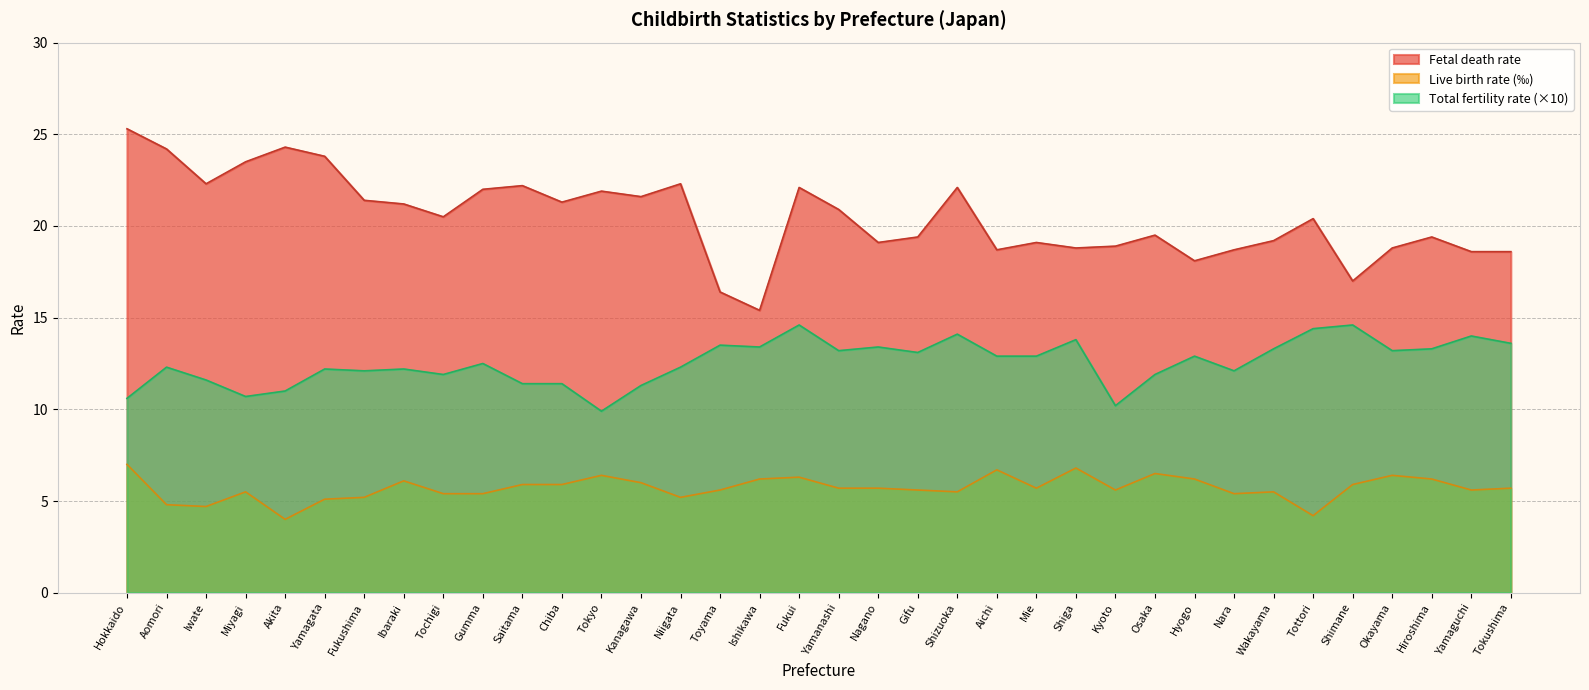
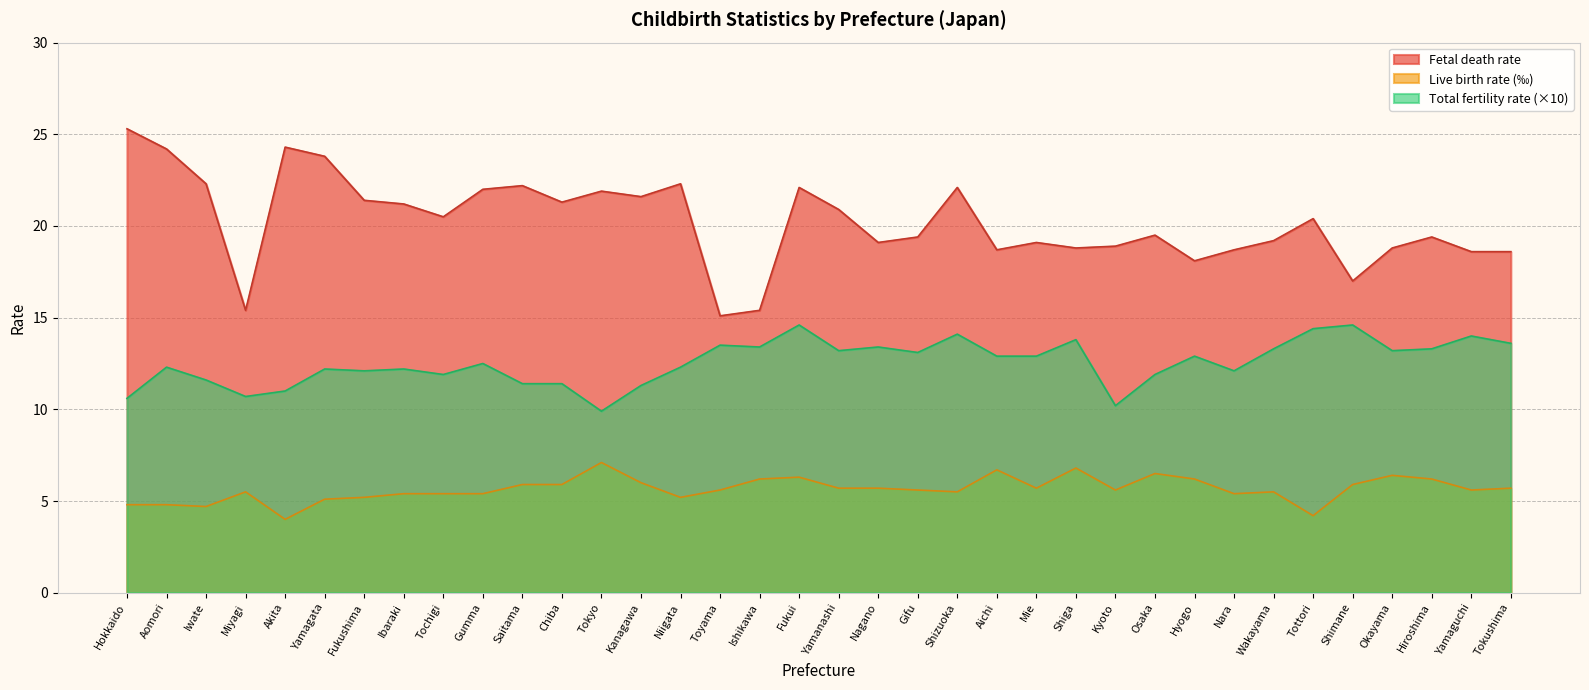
  {
    "Fetal death rate": {
      "Hokkaido": 25.3,
      "Aomori": 24.2,
      "Iwate": 22.3,
-     "Miyagi": 23.5,
+     "Miyagi": 15.4,
      "Akita": 24.3,
      "Yamagata": 23.8,
      "Fukushima": 21.4,
      "Ibaraki": 21.2,
      "Tochigi": 20.5,
      "Gumma": 22.0,
      "Saitama": 22.2,
      "Chiba": 21.3,
      "Tokyo": 21.9,
      "Kanagawa": 21.6,
      "Niigata": 22.3,
-     "Toyama": 16.4,
+     "Toyama": 15.1,
      "Ishikawa": 15.4,
      "Fukui": 22.1,
      "Yamanashi": 20.9,
      "Nagano": 19.1,
      "Gifu": 19.4,
      "Shizuoka": 22.1,
      "Aichi": 18.7,
      "Mie": 19.1,
      "Shiga": 18.8,
      "Kyoto": 18.9,
      "Osaka": 19.5,
      "Hyogo": 18.1,
      "Nara": 18.7,
      "Wakayama": 19.2,
      "Tottori": 20.4,
      "Shimane": 17.0,
      "Okayama": 18.8,
      "Hiroshima": 19.4,
      "Yamaguchi": 18.6,
      "Tokushima": 18.6
    },
    "Live birth rate (‰)": {
-     "Hokkaido": 7.0,
+     "Hokkaido": 4.8,
      "Aomori": 4.8,
      "Iwate": 4.7,
      "Miyagi": 5.5,
      "Akita": 4.0,
      "Yamagata": 5.1,
      "Fukushima": 5.2,
-     "Ibaraki": 6.1,
+     "Ibaraki": 5.4,
      "Tochigi": 5.4,
      "Gumma": 5.4,
      "Saitama": 5.9,
      "Chiba": 5.9,
-     "Tokyo": 6.4,
+     "Tokyo": 7.1,
      "Kanagawa": 6.0,
      "Niigata": 5.2,
      "Toyama": 5.6,
      "Ishikawa": 6.2,
      "Fukui": 6.3,
      "Yamanashi": 5.7,
      "Nagano": 5.7,
      "Gifu": 5.6,
      "Shizuoka": 5.5,
      "Aichi": 6.7,
      "Mie": 5.7,
      "Shiga": 6.8,
      "Kyoto": 5.6,
      "Osaka": 6.5,
      "Hyogo": 6.2,
      "Nara": 5.4,
      "Wakayama": 5.5,
      "Tottori": 4.2,
      "Shimane": 5.9,
      "Okayama": 6.4,
      "Hiroshima": 6.2,
      "Yamaguchi": 5.6,
      "Tokushima": 5.7
    },
    "Total fertility rate (×10)": {
      "Hokkaido": 10.6,
      "Aomori": 12.3,
      "Iwate": 11.6,
      "Miyagi": 10.7,
      "Akita": 11.0,
      "Yamagata": 12.2,
      "Fukushima": 12.1,
      "Ibaraki": 12.2,
      "Tochigi": 11.9,
      "Gumma": 12.5,
      "Saitama": 11.4,
      "Chiba": 11.4,
      "Tokyo": 9.9,
      "Kanagawa": 11.3,
      "Niigata": 12.3,
      "Toyama": 13.5,
      "Ishikawa": 13.4,
      "Fukui": 14.6,
      "Yamanashi": 13.2,
      "Nagano": 13.4,
      "Gifu": 13.1,
      "Shizuoka": 14.1,
      "Aichi": 12.9,
      "Mie": 12.9,
      "Shiga": 13.8,
      "Kyoto": 10.2,
      "Osaka": 11.9,
      "Hyogo": 12.9,
      "Nara": 12.1,
      "Wakayama": 13.3,
      "Tottori": 14.4,
      "Shimane": 14.6,
      "Okayama": 13.2,
      "Hiroshima": 13.3,
      "Yamaguchi": 14.0,
      "Tokushima": 13.6
    }
  }
